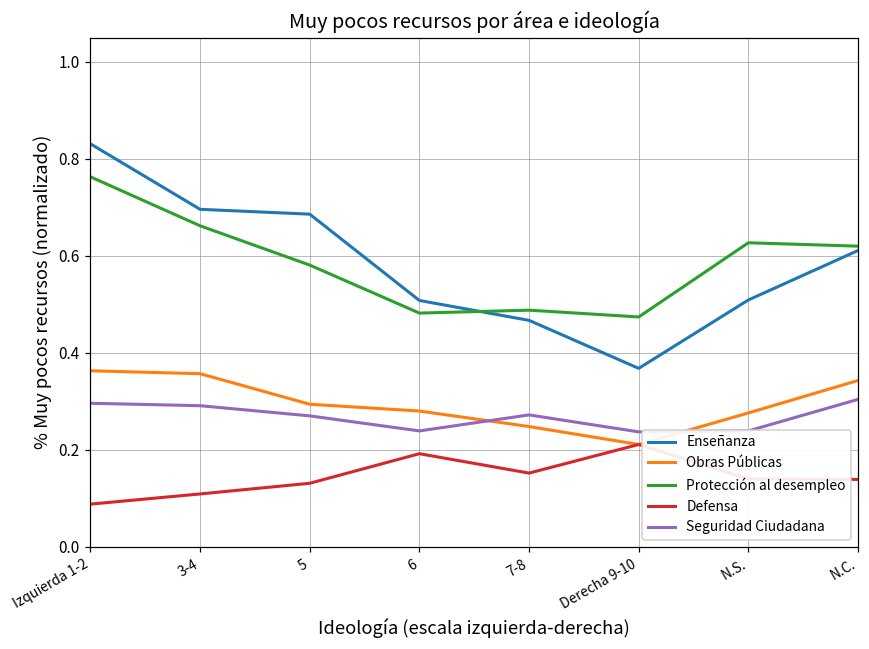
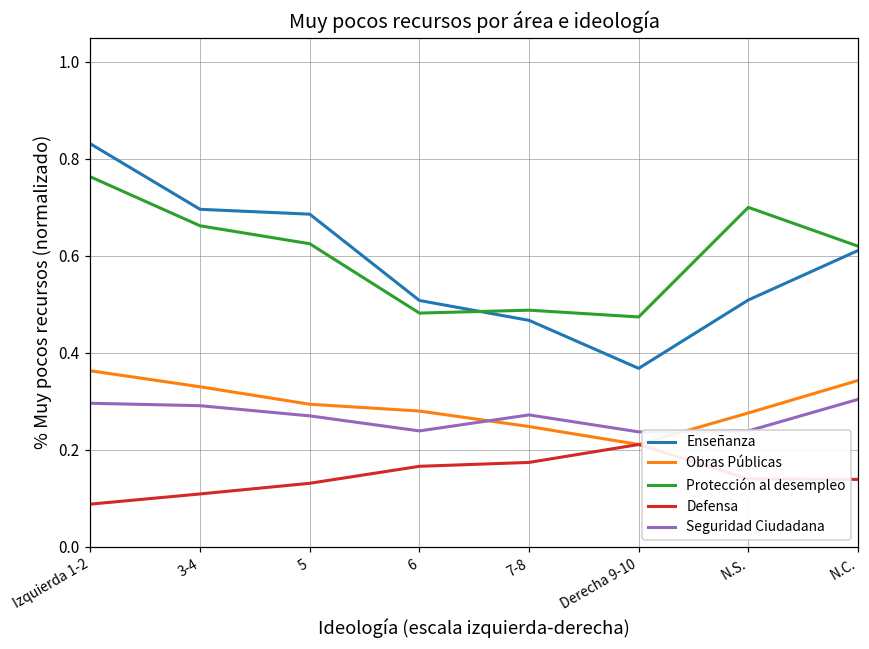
  {
    "Enseñanza": {
      "Izquierda 1-2": 0.83,
      "3-4": 0.70,
      "5": 0.69,
      "6": 0.51,
      "7-8": 0.47,
      "Derecha 9-10": 0.37,
      "N.S.": 0.51,
      "N.C.": 0.61
    },
    "Obras Públicas": {
      "Izquierda 1-2": 0.36,
-     "3-4": 0.36,
+     "3-4": 0.33,
      "5": 0.29,
      "6": 0.28,
      "7-8": 0.25,
      "N.S.": 0.28,
      "N.C.": 0.34
    },
    "Protección al desempleo": {
      "Izquierda 1-2": 0.76,
      "3-4": 0.66,
-     "5": 0.58,
+     "5": 0.63,
      "6": 0.48,
      "7-8": 0.49,
      "Derecha 9-10": 0.47,
-     "N.S.": 0.63,
+     "N.S.": 0.70,
      "N.C.": 0.62
    },
    "Defensa": {
      "Izquierda 1-2": 0.09,
      "3-4": 0.11,
      "5": 0.13,
-     "6": 0.19,
-     "7-8": 0.15,
+     "6": 0.17,
+     "7-8": 0.17,
      "N.C.": 0.14
    },
    "Seguridad Ciudadana": {
      "Izquierda 1-2": 0.30,
      "3-4": 0.29,
      "5": 0.27,
      "6": 0.24,
      "7-8": 0.27,
      "Derecha 9-10": 0.24,
      "N.C.": 0.30
    }
  }
